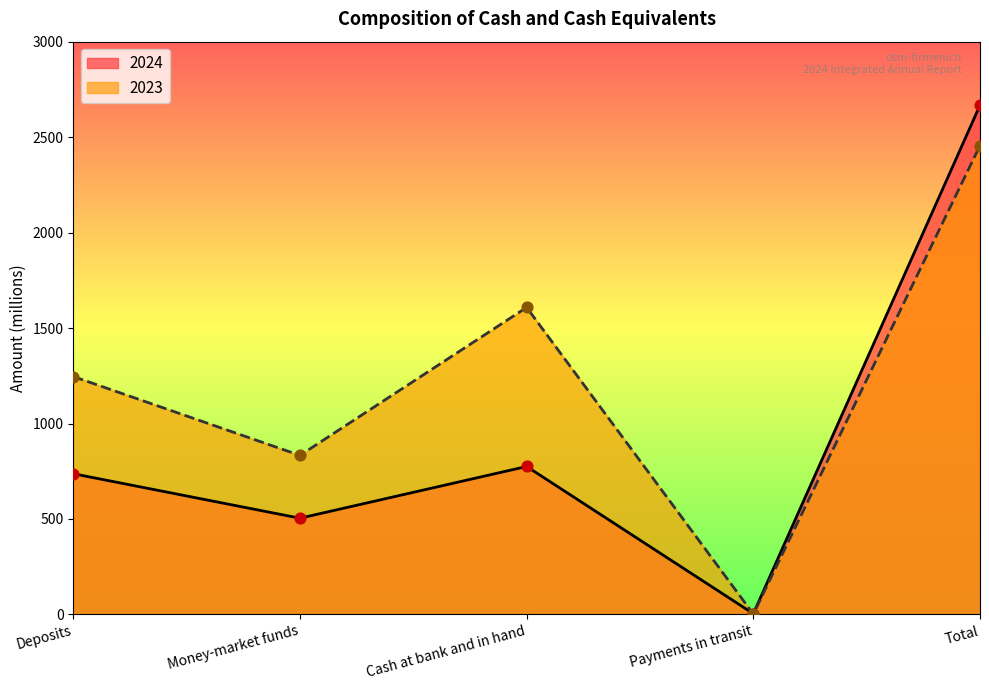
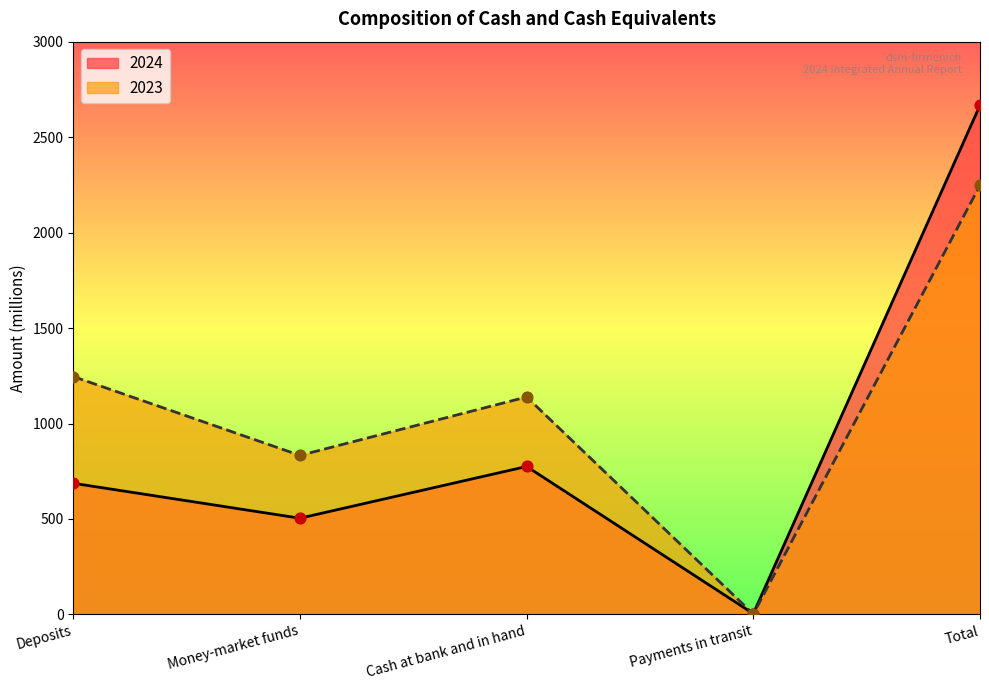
  {
    "2024": {
-     "Deposits": 740,
+     "Deposits": 690,
      "Money-market funds": 500,
      "Cash at bank and in hand": 780,
      "Total": 2670
    },
    "2023": {
      "Deposits": 1250,
      "Money-market funds": 830,
-     "Cash at bank and in hand": 1610,
-     "Total": 2460
+     "Cash at bank and in hand": 1140,
+     "Total": 2250
    }
  }
